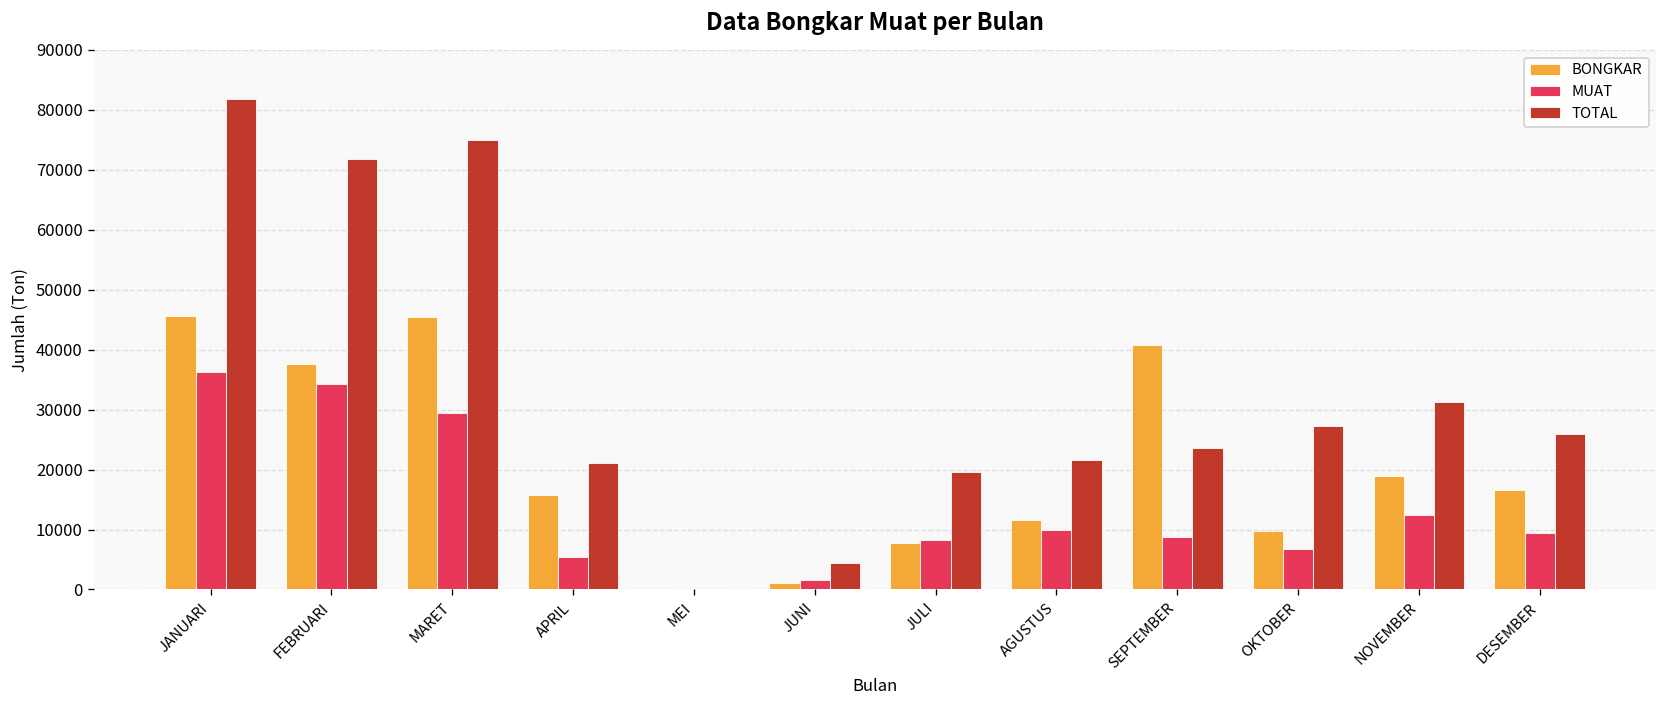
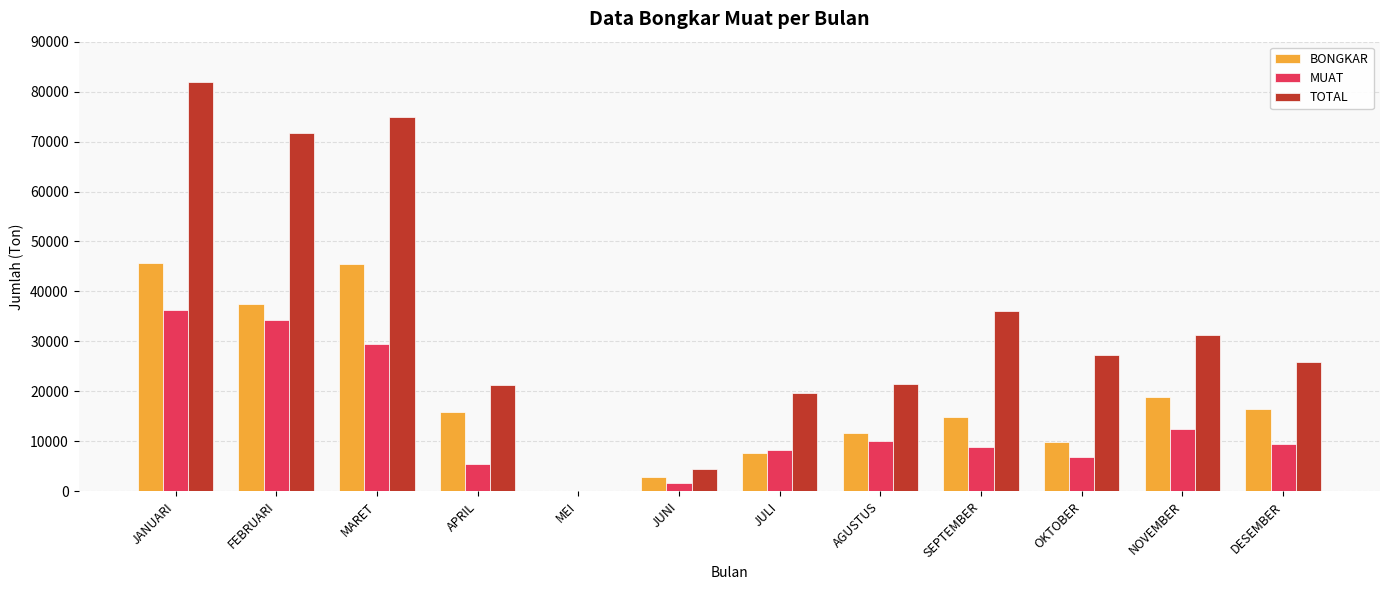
  {
    "BONGKAR": {
      "JANUARI": 46000,
      "FEBRUARI": 38000,
      "MARET": 45000,
      "APRIL": 16000,
-     "JUNI": 1000,
+     "JUNI": 3000,
      "JULI": 8000,
      "AGUSTUS": 12000,
-     "SEPTEMBER": 41000,
+     "SEPTEMBER": 15000,
      "OKTOBER": 10000,
      "NOVEMBER": 19000,
      "DESEMBER": 17000
    },
    "MUAT": {
      "JANUARI": 36000,
      "FEBRUARI": 34000,
      "MARET": 30000,
      "APRIL": 5000,
      "MEI": 0,
      "JUNI": 2000,
      "JULI": 8000,
      "AGUSTUS": 10000,
      "SEPTEMBER": 9000,
      "OKTOBER": 7000,
      "NOVEMBER": 12000,
      "DESEMBER": 9000
    },
    "TOTAL": {
      "JANUARI": 82000,
      "FEBRUARI": 72000,
      "MARET": 75000,
      "APRIL": 21000,
      "JUNI": 4000,
      "JULI": 20000,
      "AGUSTUS": 22000,
-     "SEPTEMBER": 24000,
+     "SEPTEMBER": 36000,
      "OKTOBER": 27000,
      "NOVEMBER": 31000,
      "DESEMBER": 26000
    }
  }
